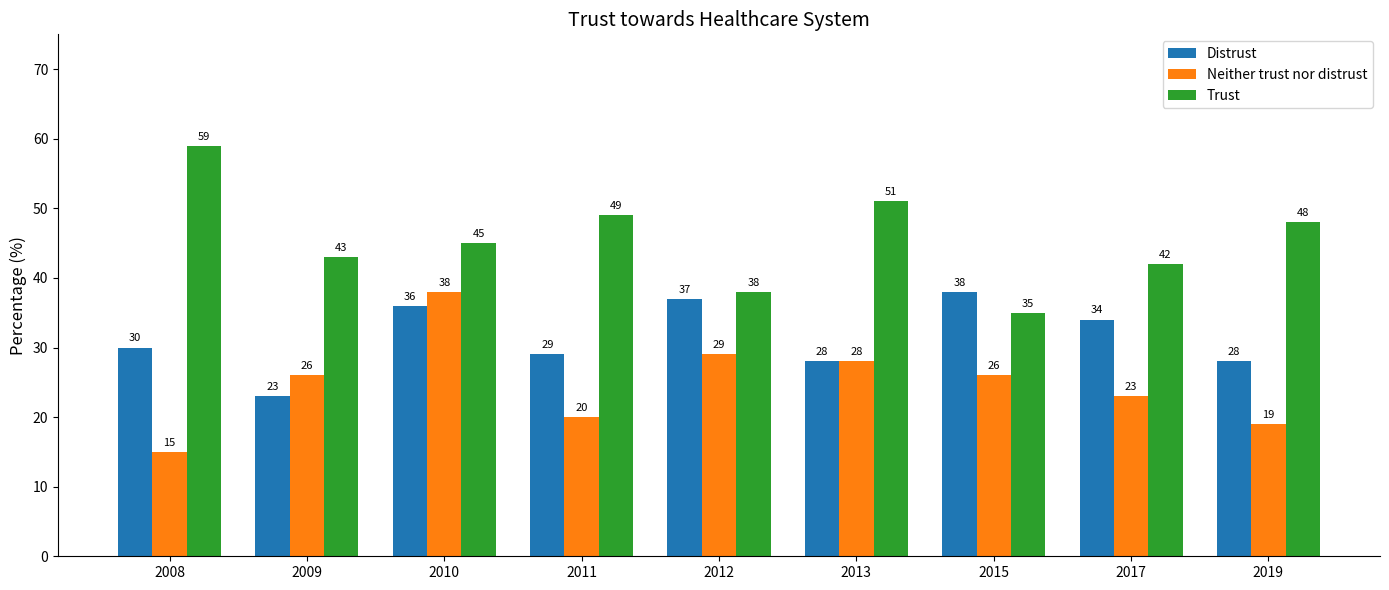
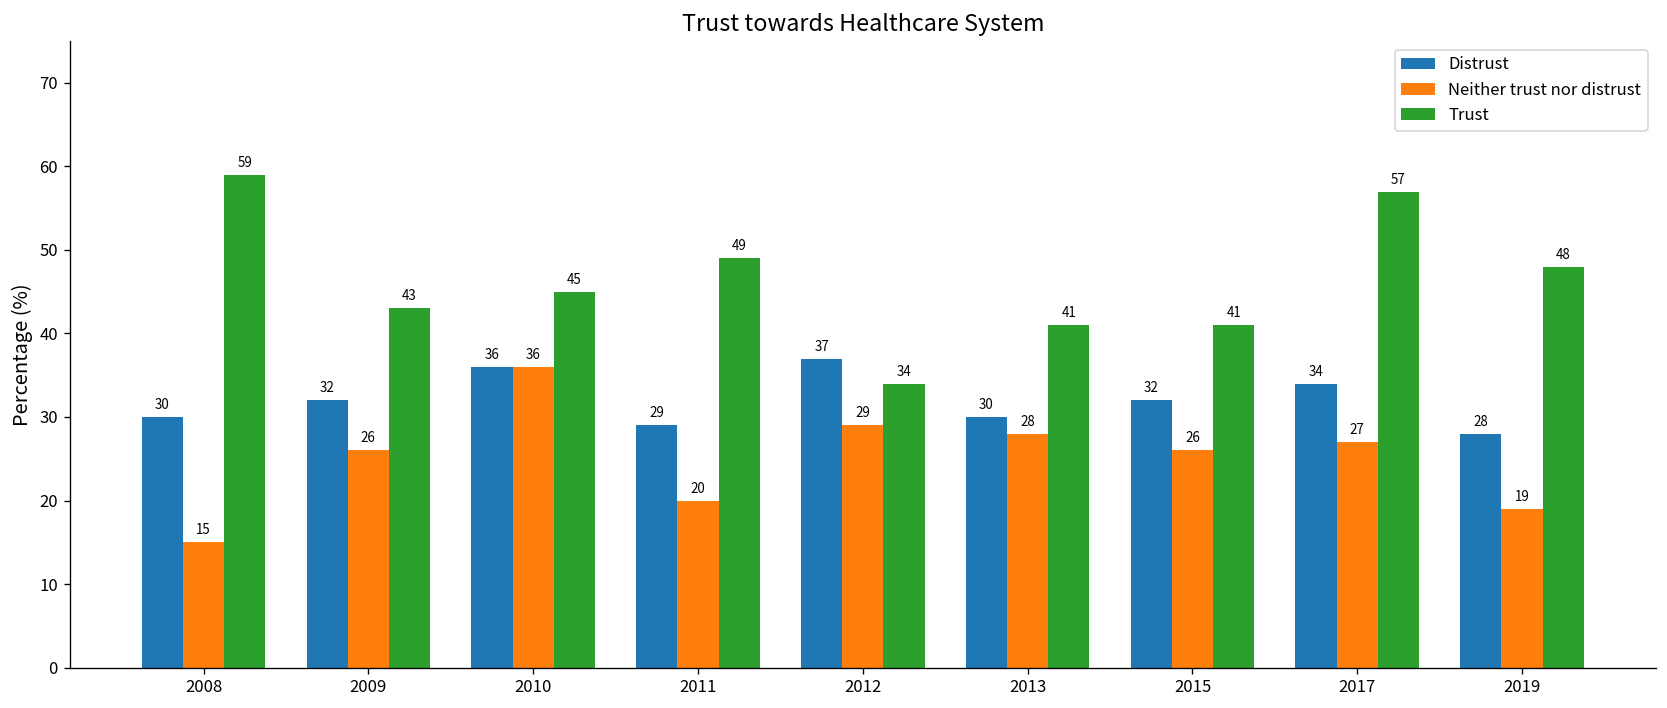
  {
    "Distrust": {
      "2008": 30,
-     "2009": 23,
+     "2009": 32,
      "2010": 36,
      "2011": 29,
      "2012": 37,
-     "2013": 28,
-     "2015": 38,
+     "2013": 30,
+     "2015": 32,
      "2017": 34,
      "2019": 28
    },
    "Neither trust nor distrust": {
      "2008": 15,
      "2009": 26,
-     "2010": 38,
+     "2010": 36,
      "2011": 20,
      "2012": 29,
      "2013": 28,
      "2015": 26,
-     "2017": 23,
+     "2017": 27,
      "2019": 19
    },
    "Trust": {
      "2008": 59,
      "2009": 43,
      "2010": 45,
      "2011": 49,
-     "2012": 38,
-     "2013": 51,
-     "2015": 35,
-     "2017": 42,
+     "2012": 34,
+     "2013": 41,
+     "2015": 41,
+     "2017": 57,
      "2019": 48
    }
  }
